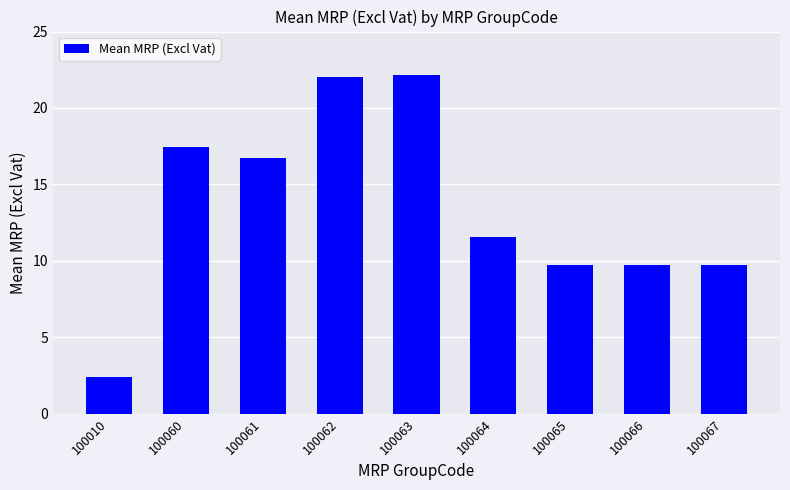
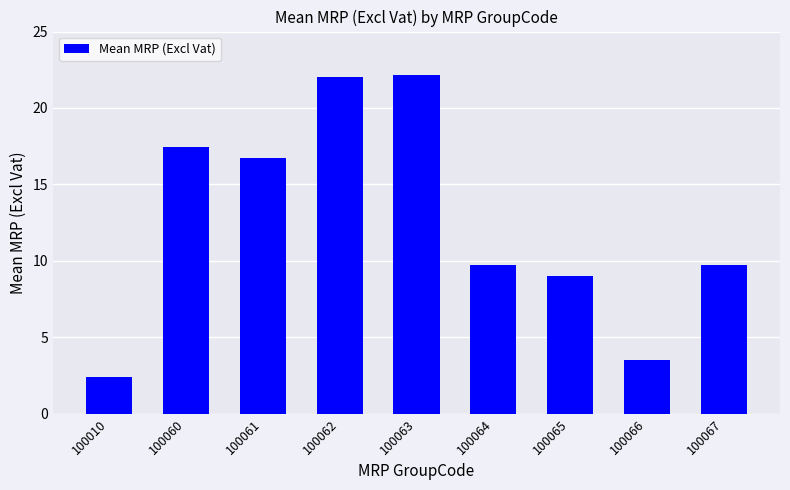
  {
    "100010": 2.4,
    "100060": 17.5,
    "100061": 16.7,
    "100062": 22.0,
    "100063": 22.1,
-   "100064": 11.5,
-   "100065": 9.8,
-   "100066": 9.8,
+   "100064": 9.8,
+   "100065": 9.0,
+   "100066": 3.5,
    "100067": 9.8
  }
